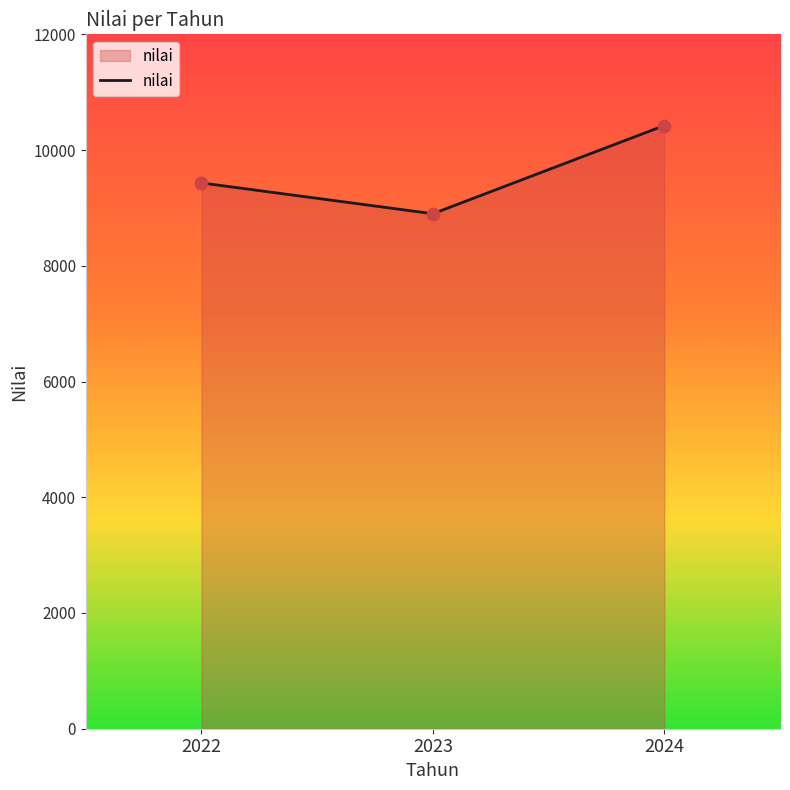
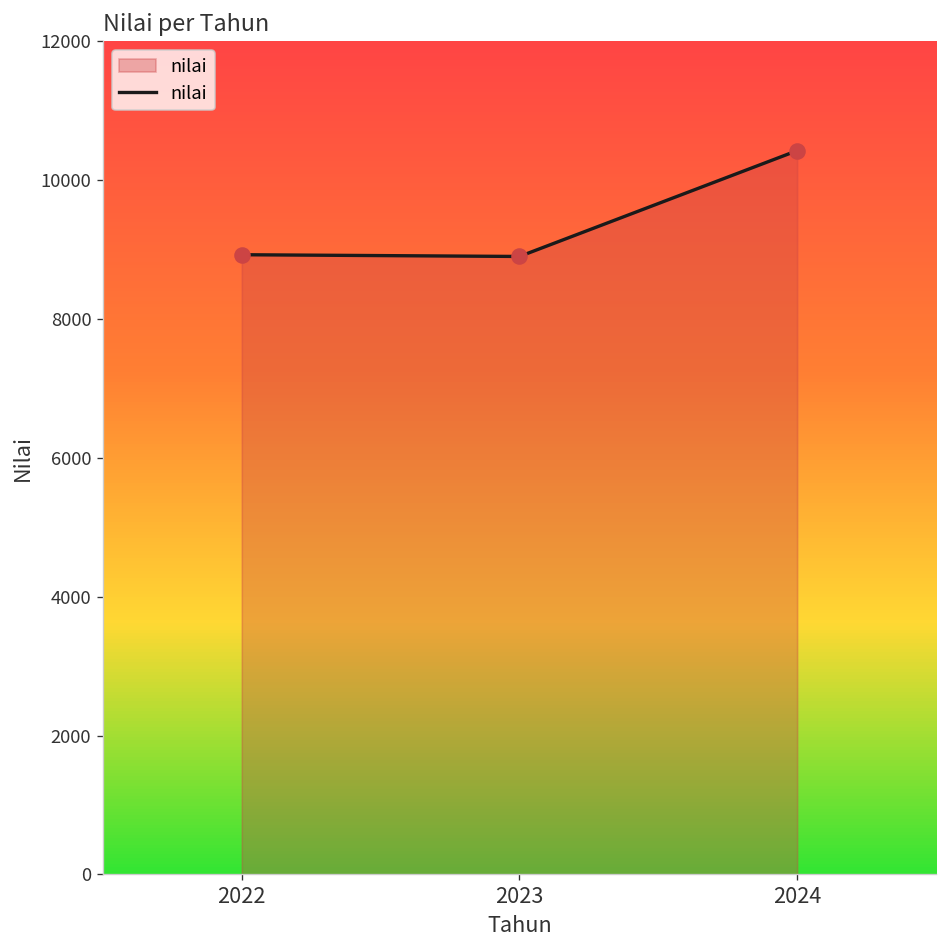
  {
-   "2022": 9400,
+   "2022": 8900,
    "2023": 8900,
    "2024": 10400
  }
